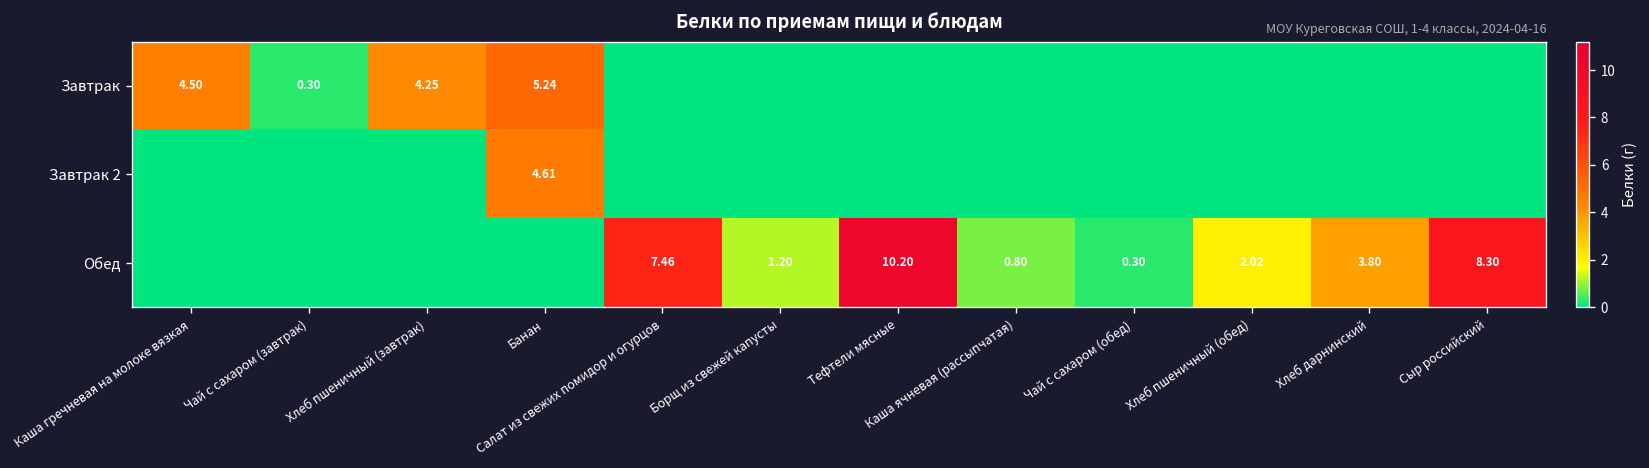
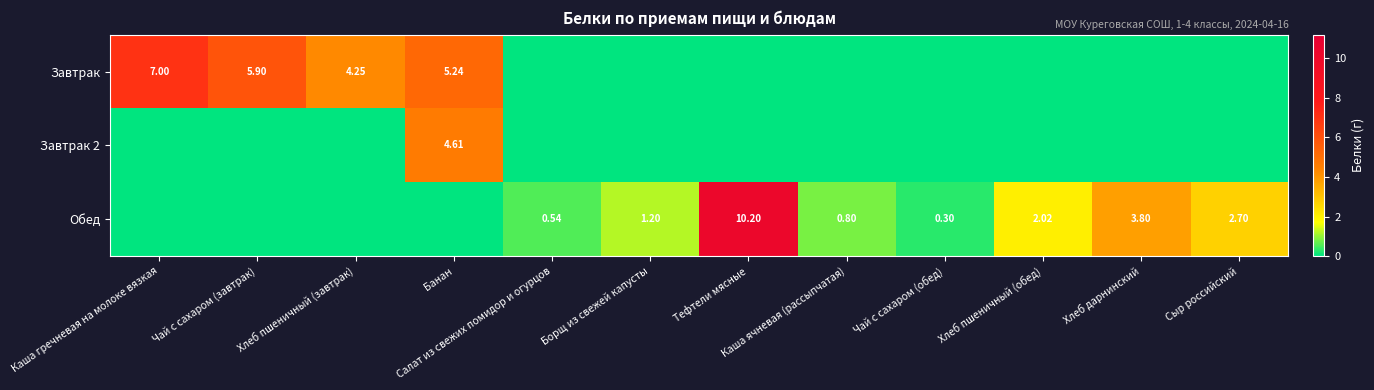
  {
    "Завтрак": {
-     "Каша гречневая на молоке вязкая": 4.50,
-     "Чай с сахаром (завтрак)": 0.30,
+     "Каша гречневая на молоке вязкая": 7.00,
+     "Чай с сахаром (завтрак)": 5.90,
      "Хлеб пшеничный (завтрак)": 4.25,
      "Банан": 5.24
    },
    "Завтрак 2": {
      "Банан": 4.61
    },
    "Обед": {
-     "Салат из свежих помидор и огурцов": 7.46,
+     "Салат из свежих помидор и огурцов": 0.54,
      "Борщ из свежей капусты": 1.20,
      "Тефтели мясные": 10.20,
      "Каша ячневая (рассыпчатая)": 0.80,
      "Чай с сахаром (обед)": 0.30,
      "Хлеб пшеничный (обед)": 2.02,
      "Хлеб дарнинский": 3.80,
-     "Сыр российский": 8.30
+     "Сыр российский": 2.70
    }
  }
